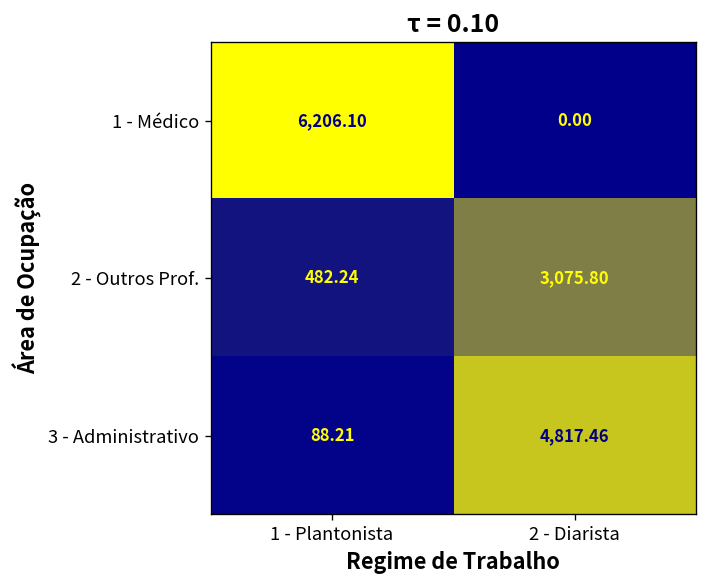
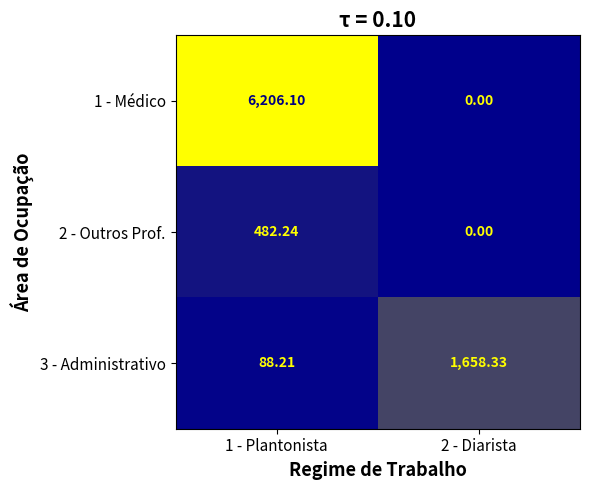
  {
    "1 - Médico": {
      "1 - Plantonista": "6,206.10",
      "2 - Diarista": "0.00"
    },
    "2 - Outros Prof.": {
      "1 - Plantonista": "482.24",
-     "2 - Diarista": "3,075.80"
+     "2 - Diarista": "0.00"
    },
    "3 - Administrativo": {
      "1 - Plantonista": "88.21",
-     "2 - Diarista": "4,817.46"
+     "2 - Diarista": "1,658.33"
    }
  }
